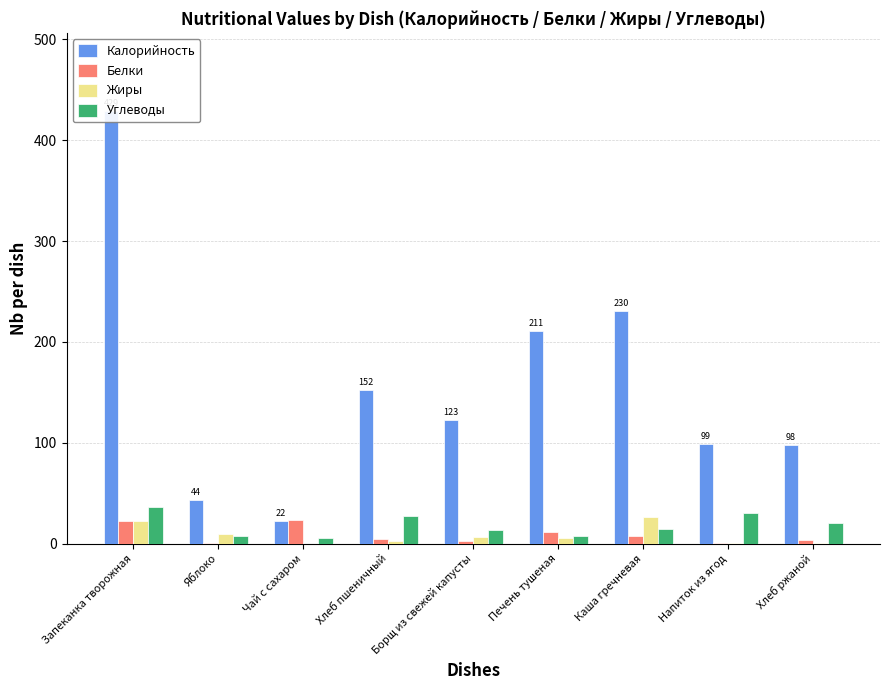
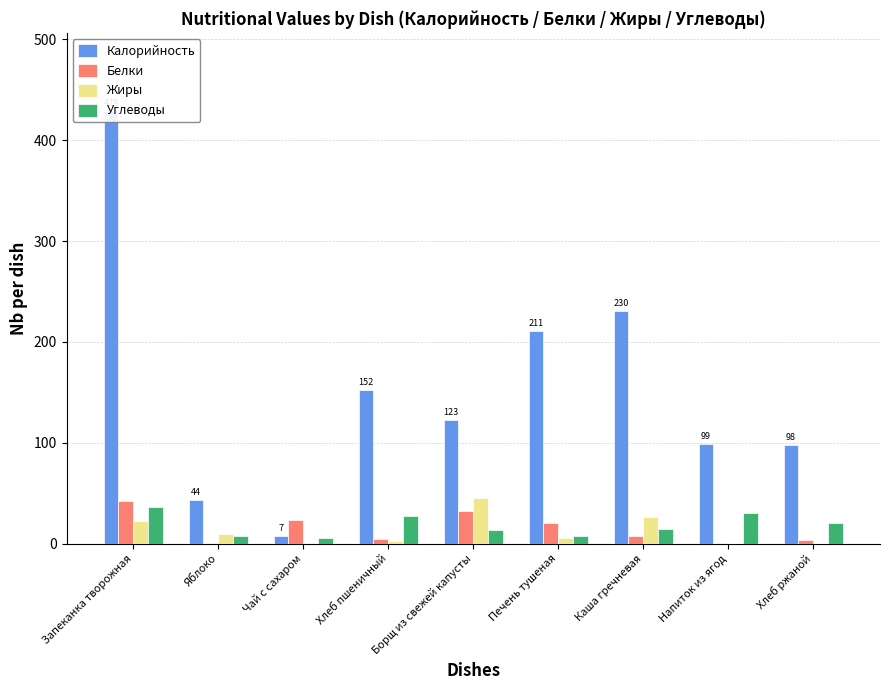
  {
    "Калорийность": {
      "Яблоко": 44,
-     "Чай с сахаром": 22,
+     "Чай с сахаром": 7,
      "Хлеб пшеничный": 152,
      "Борщ из свежей капусты": 123,
      "Печень тушеная": 211,
      "Каша гречневая": 230,
      "Напиток из ягод": 99,
      "Хлеб ржаной": 98
    },
    "Белки": {
-     "Запеканка творожная": 23,
+     "Запеканка творожная": 42,
      "Чай с сахаром": 23,
      "Хлеб пшеничный": 4,
-     "Борщ из свежей капусты": 2,
-     "Печень тушеная": 12,
+     "Борщ из свежей капусты": 32,
+     "Печень тушеная": 20,
      "Каша гречневая": 8,
      "Хлеб ржаной": 3
    },
    "Жиры": {
      "Запеканка творожная": 22,
      "Яблоко": 10,
      "Хлеб пшеничный": 3,
-     "Борщ из свежей капусты": 7,
+     "Борщ из свежей капусты": 45,
      "Печень тушеная": 6,
      "Каша гречневая": 26
    },
    "Углеводы": {
      "Запеканка творожная": 36,
      "Яблоко": 8,
      "Чай с сахаром": 5,
      "Хлеб пшеничный": 27,
      "Борщ из свежей капусты": 13,
      "Печень тушеная": 7,
      "Каша гречневая": 14,
      "Напиток из ягод": 30,
      "Хлеб ржаной": 20
    }
  }
